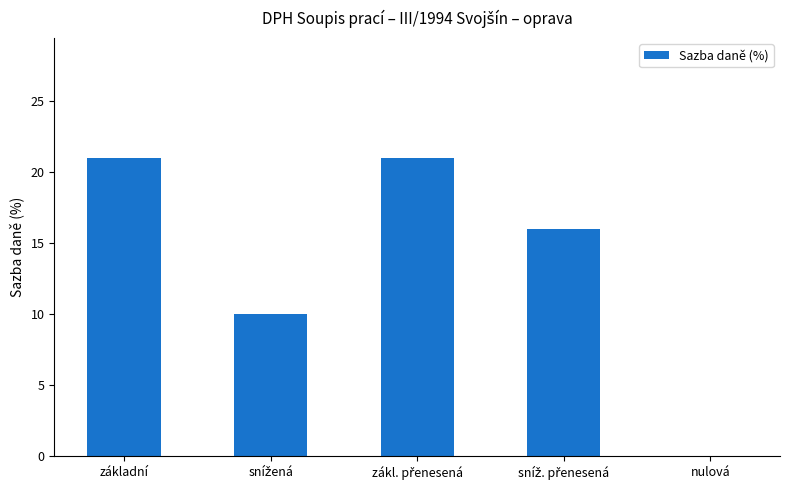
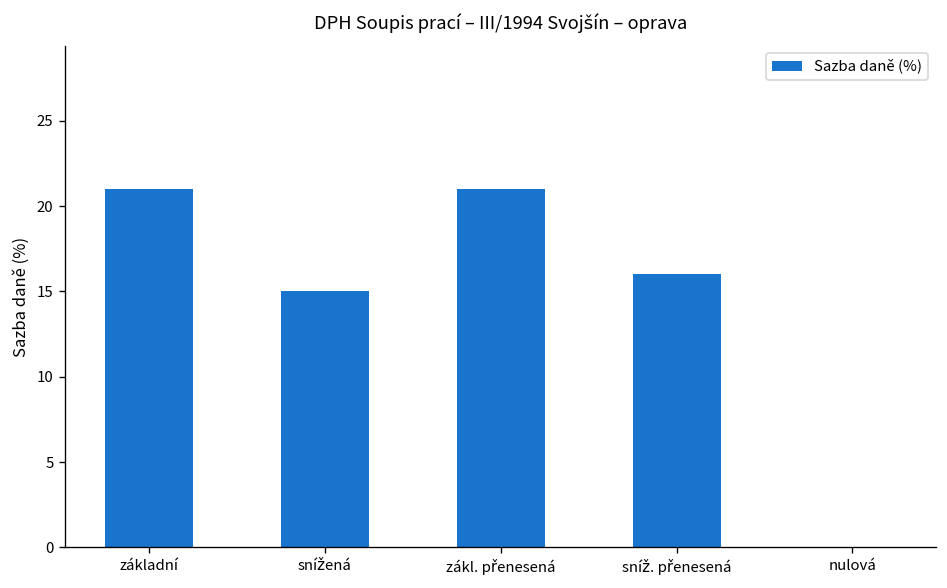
  {
    "základní": 21.0,
-   "snížená": 10.0,
+   "snížená": 15.0,
    "zákl. přenesená": 21.0,
    "sníž. přenesená": 16.0,
    "nulová": 0.0
  }
